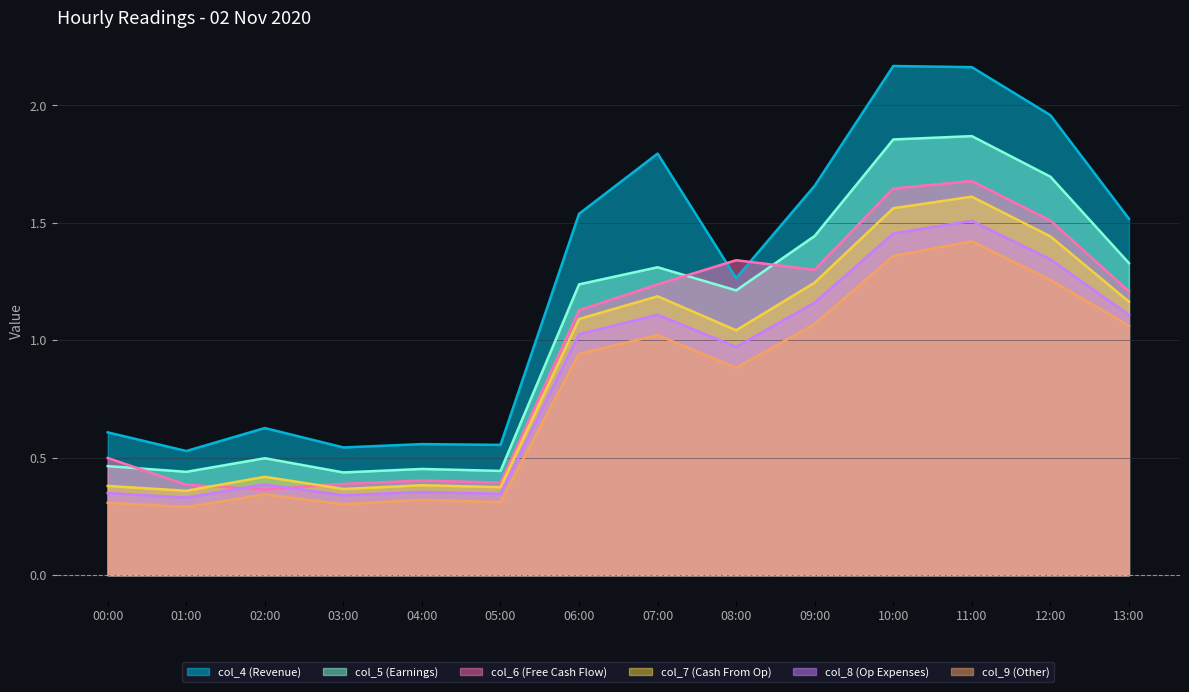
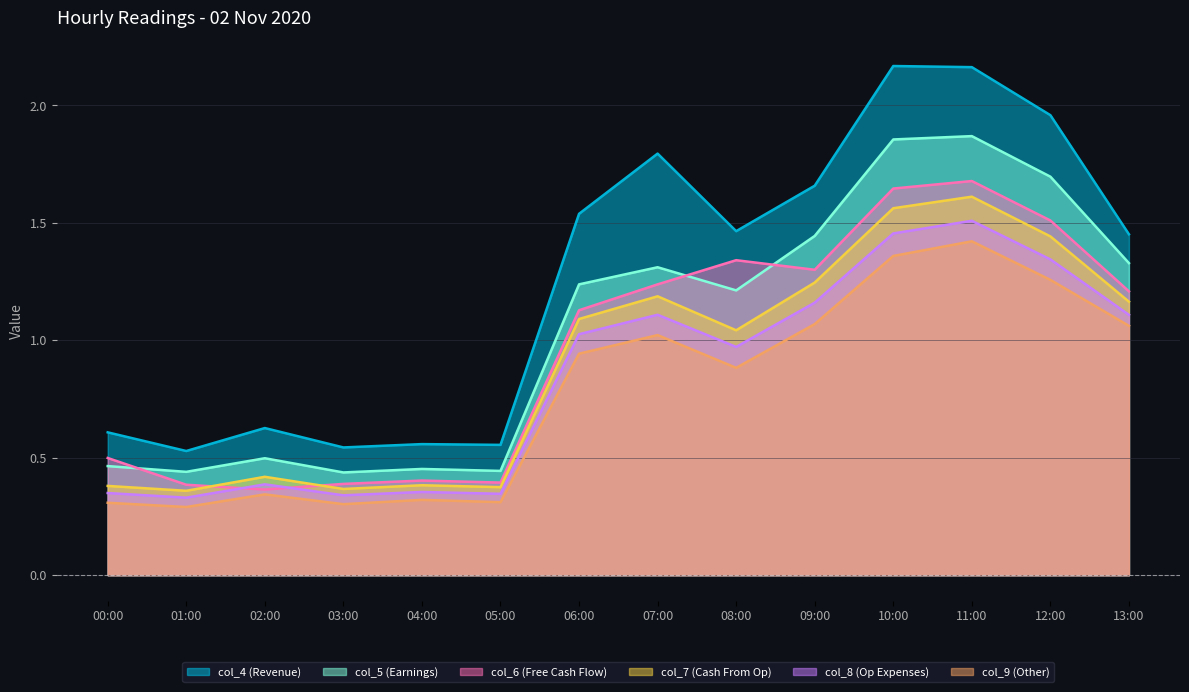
  {
    "col_4 (Revenue)": {
      "00:00": 0.61,
      "01:00": 0.53,
      "02:00": 0.63,
      "03:00": 0.54,
      "04:00": 0.56,
      "05:00": 0.55,
      "06:00": 1.54,
      "07:00": 1.80,
-     "08:00": 1.26,
+     "08:00": 1.46,
      "09:00": 1.66,
      "10:00": 2.17,
      "11:00": 2.16,
      "12:00": 1.96,
-     "13:00": 1.52
+     "13:00": 1.45
    },
    "col_5 (Earnings)": {
      "00:00": 0.46,
      "01:00": 0.44,
      "02:00": 0.50,
      "03:00": 0.44,
      "04:00": 0.45,
      "05:00": 0.44,
      "06:00": 1.24,
      "07:00": 1.31,
      "08:00": 1.21,
      "09:00": 1.44,
      "10:00": 1.86,
      "11:00": 1.87,
      "12:00": 1.70,
      "13:00": 1.33
    },
    "col_6 (Free Cash Flow)": {
      "00:00": 0.50,
      "01:00": 0.39,
      "02:00": 0.36,
      "03:00": 0.39,
      "04:00": 0.40,
      "05:00": 0.39,
      "06:00": 1.13,
      "07:00": 1.24,
      "08:00": 1.34,
      "09:00": 1.30,
      "10:00": 1.65,
      "11:00": 1.68,
      "12:00": 1.51,
      "13:00": 1.21
    },
    "col_8 (Op Expenses)": {
      "00:00": 0.35,
      "01:00": 0.33,
      "02:00": 0.39,
      "03:00": 0.34,
      "04:00": 0.35,
      "05:00": 0.35,
      "06:00": 1.03,
      "07:00": 1.11,
      "08:00": 0.97,
      "09:00": 1.16,
      "10:00": 1.46,
      "11:00": 1.51,
      "12:00": 1.34,
      "13:00": 1.11
    }
  }
